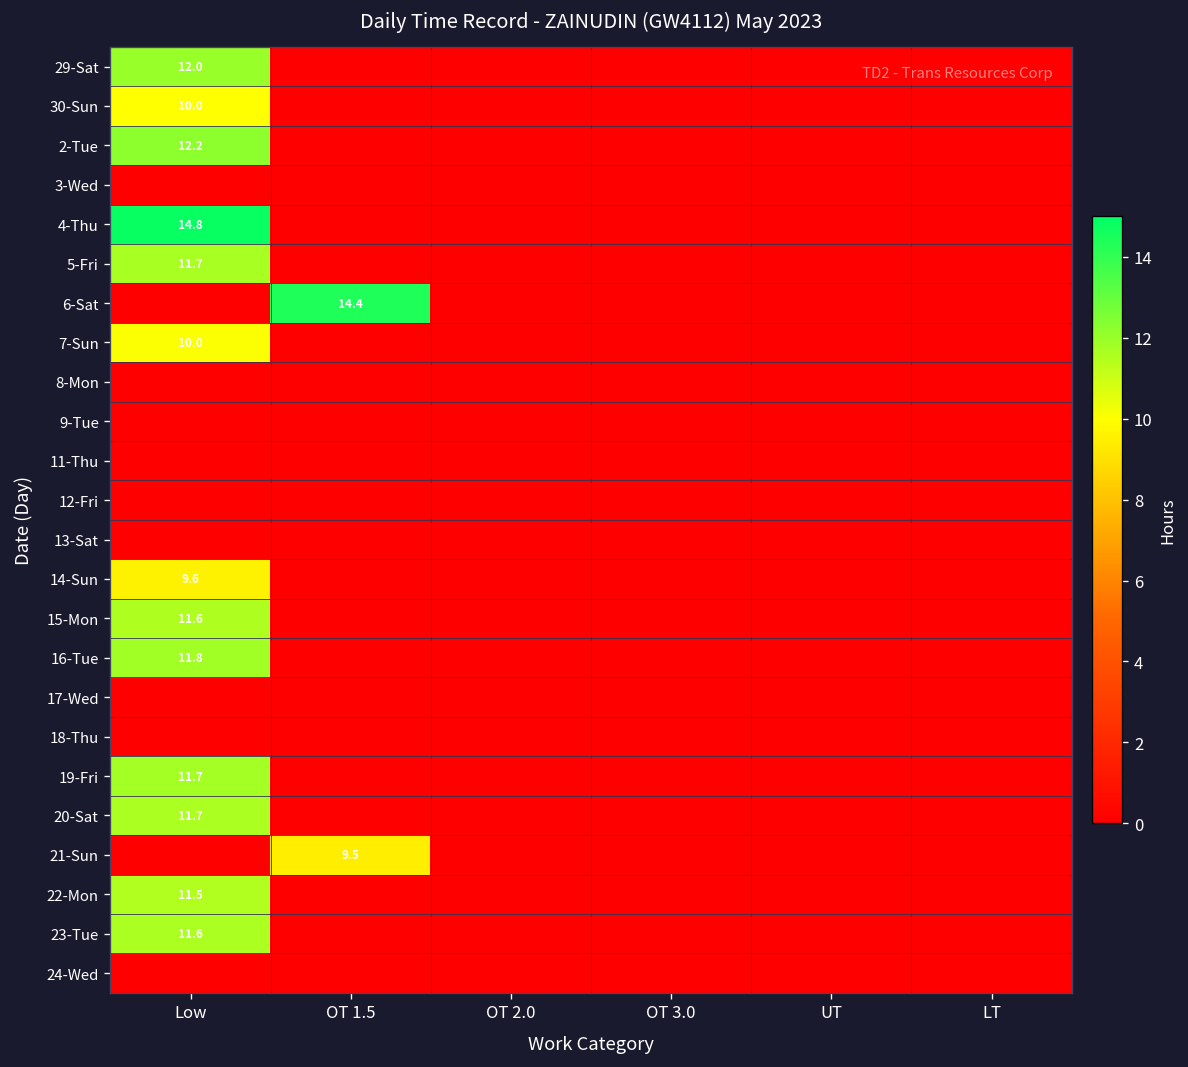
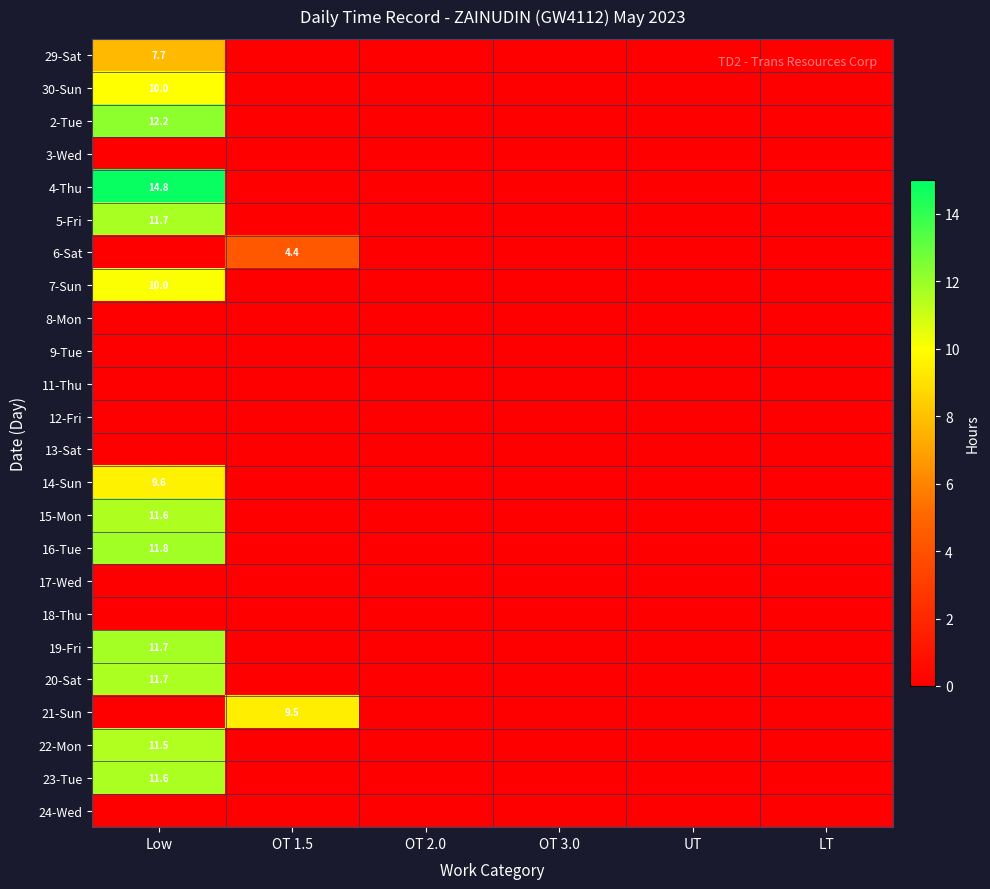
  {
    "29-Sat": {
-     "Low": 12.0
+     "Low": 7.7
    },
    "30-Sun": {
      "Low": 10.0
    },
    "2-Tue": {
      "Low": 12.2
    },
    "4-Thu": {
      "Low": 14.8
    },
    "5-Fri": {
      "Low": 11.7
    },
    "6-Sat": {
-     "OT 1.5": 14.4
+     "OT 1.5": 4.4
    },
    "7-Sun": {
      "Low": 10.0
    },
    "14-Sun": {
      "Low": 9.6
    },
    "15-Mon": {
      "Low": 11.6
    },
    "16-Tue": {
      "Low": 11.8
    },
    "19-Fri": {
      "Low": 11.7
    },
    "20-Sat": {
      "Low": 11.7
    },
    "21-Sun": {
      "OT 1.5": 9.5
    },
    "22-Mon": {
      "Low": 11.5
    },
    "23-Tue": {
      "Low": 11.6
    }
  }
